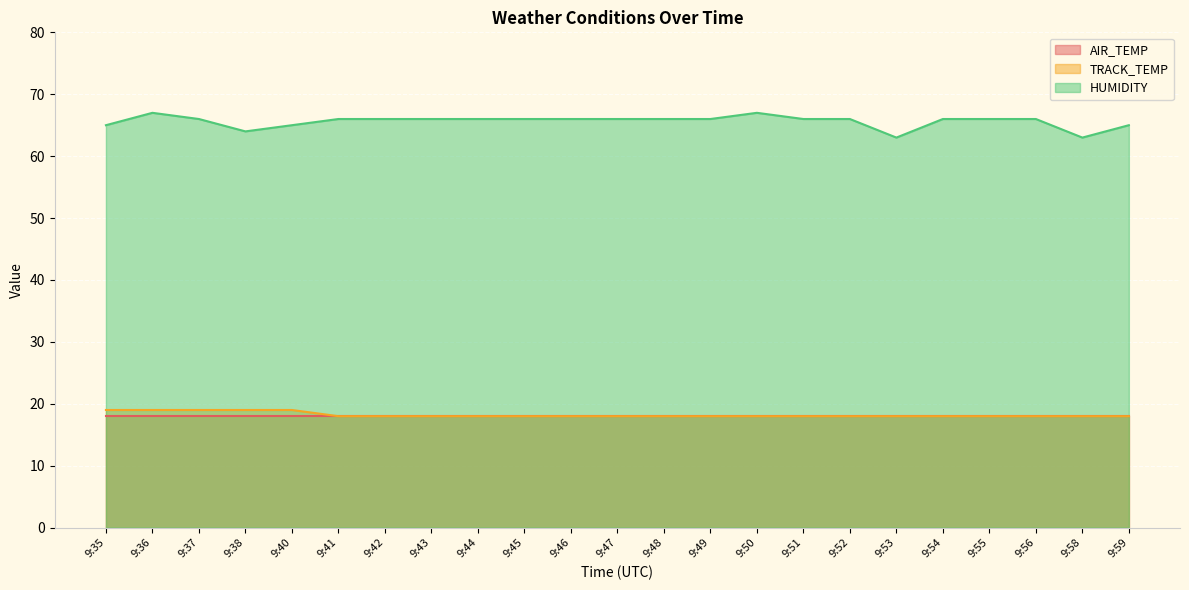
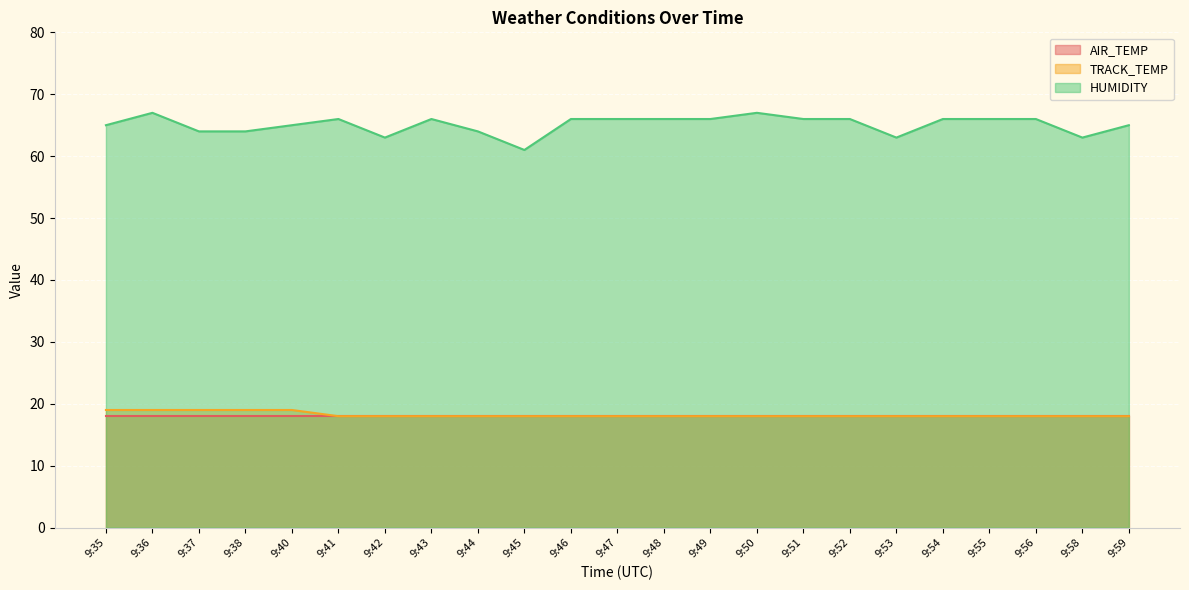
  {
    "AIR_TEMP": {
      "9:35": 18,
      "9:36": 18,
      "9:37": 18,
      "9:38": 18,
      "9:40": 18
    },
    "TRACK_TEMP": {
      "9:35": 19,
      "9:36": 19,
      "9:37": 19,
      "9:38": 19,
      "9:40": 19
    },
    "HUMIDITY": {
      "9:35": 65,
      "9:36": 67,
-     "9:37": 66,
+     "9:37": 64,
      "9:38": 64,
      "9:40": 65,
      "9:41": 66,
-     "9:42": 66,
+     "9:42": 63,
      "9:43": 66,
-     "9:44": 66,
-     "9:45": 66,
+     "9:44": 64,
+     "9:45": 61,
      "9:46": 66,
      "9:47": 66,
      "9:48": 66,
      "9:49": 66,
      "9:50": 67,
      "9:51": 66,
      "9:52": 66,
      "9:53": 63,
      "9:54": 66,
      "9:55": 66,
      "9:56": 66,
      "9:58": 63,
      "9:59": 65
    }
  }
